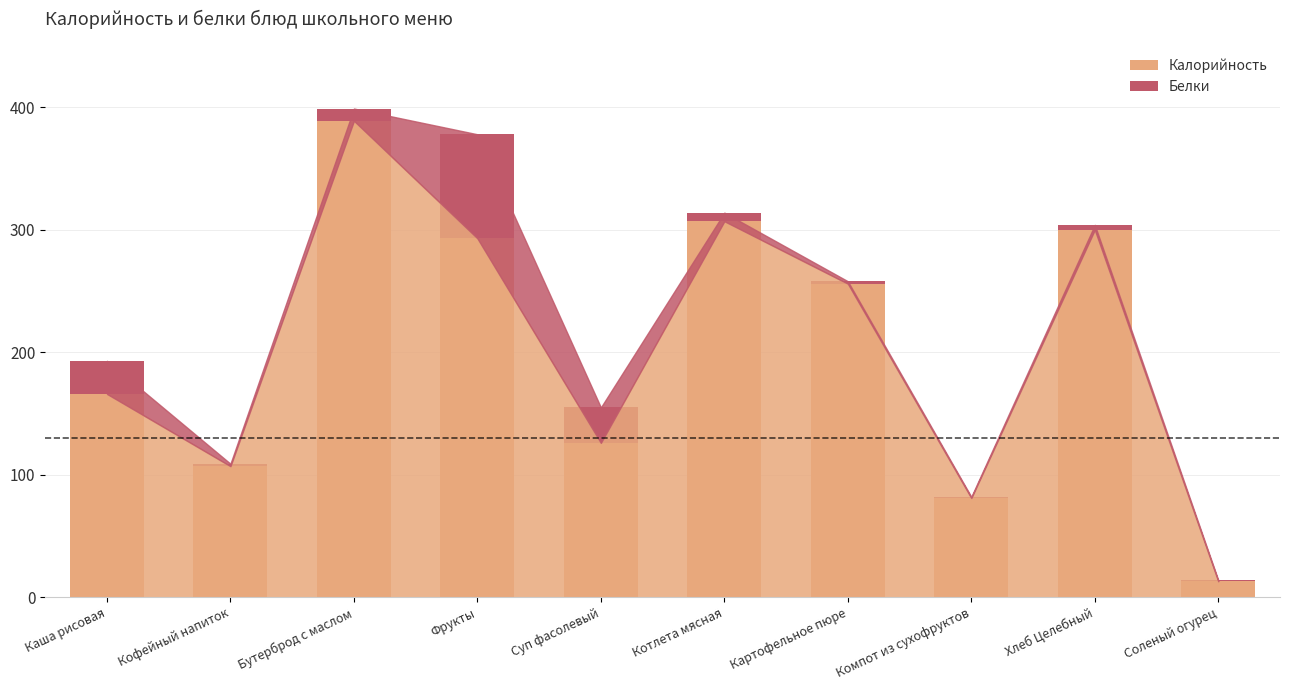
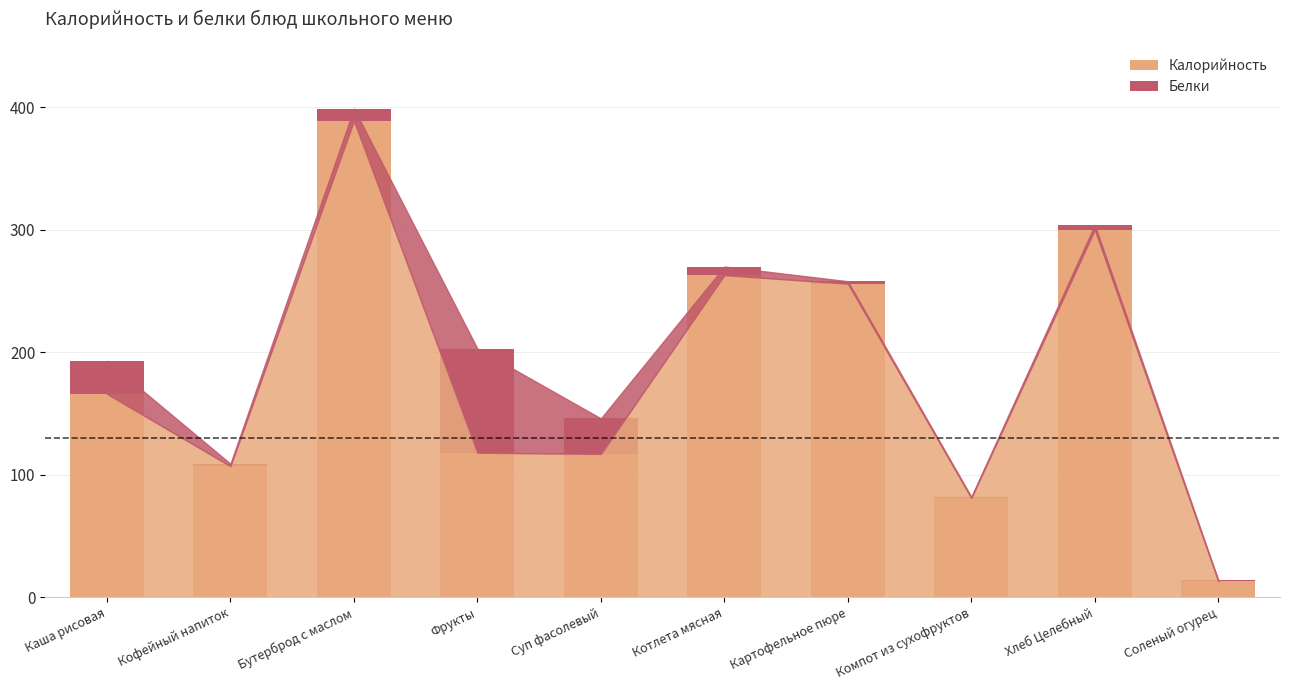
  {
    "Калорийность": {
      "Каша рисовая": 166,
      "Кофейный напиток": 107,
      "Бутерброд с маслом": 389,
-     "Фрукты": 293,
-     "Суп фасолевый": 126,
-     "Котлета мясная": 307,
+     "Фрукты": 118,
+     "Суп фасолевый": 117,
+     "Котлета мясная": 263,
      "Картофельное пюре": 256,
      "Компот из сухофруктов": 81,
      "Хлеб Целебный": 300,
      "Соленый огурец": 13
    },
    "Белки": {
      "Каша рисовая": 27,
      "Бутерброд с маслом": 10,
      "Фрукты": 85,
      "Суп фасолевый": 29,
      "Котлета мясная": 7,
      "Хлеб Целебный": 4
    }
  }
